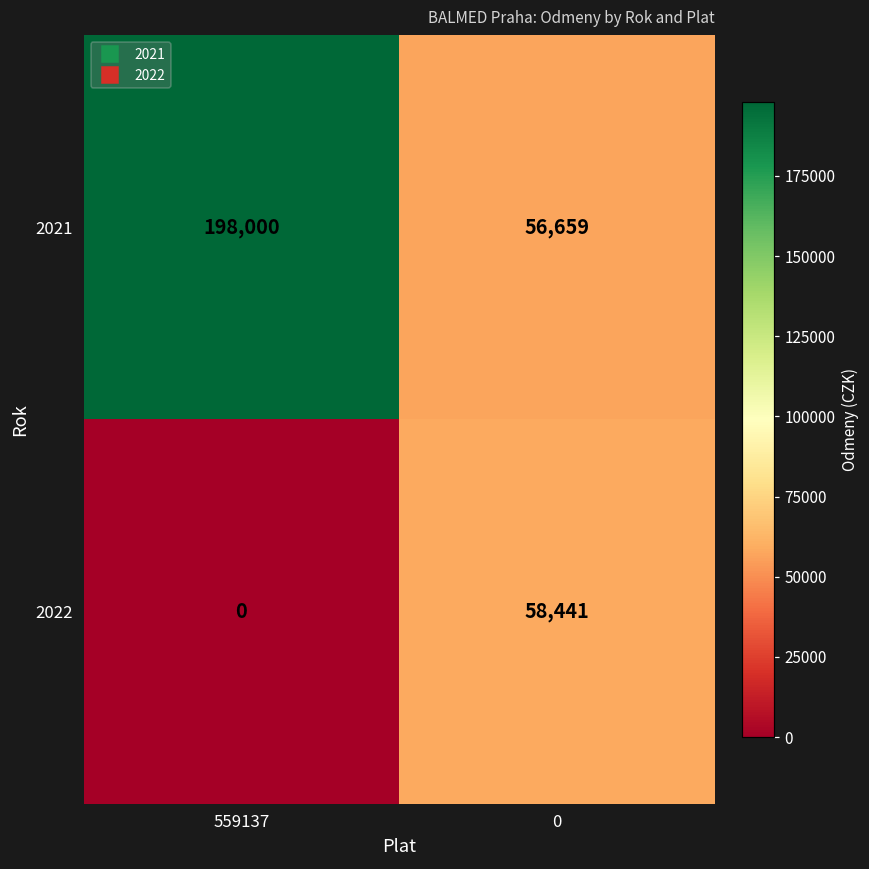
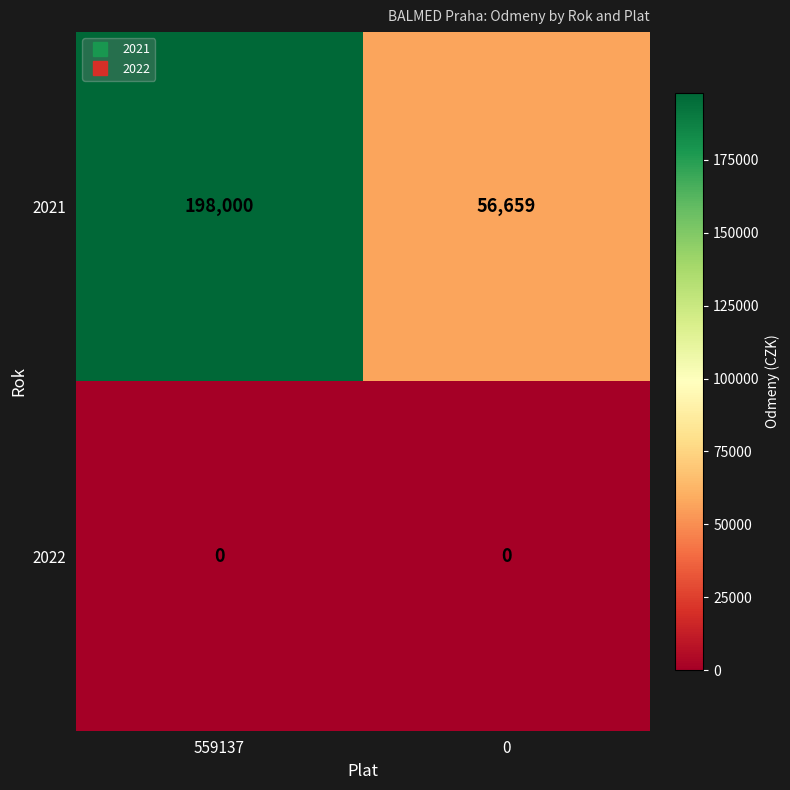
  {
    "2021": {
      "559137": "198,000",
      "0": "56,659"
    },
    "2022": {
      "559137": "0",
-     "0": "58,441"
+     "0": "0"
    }
  }
